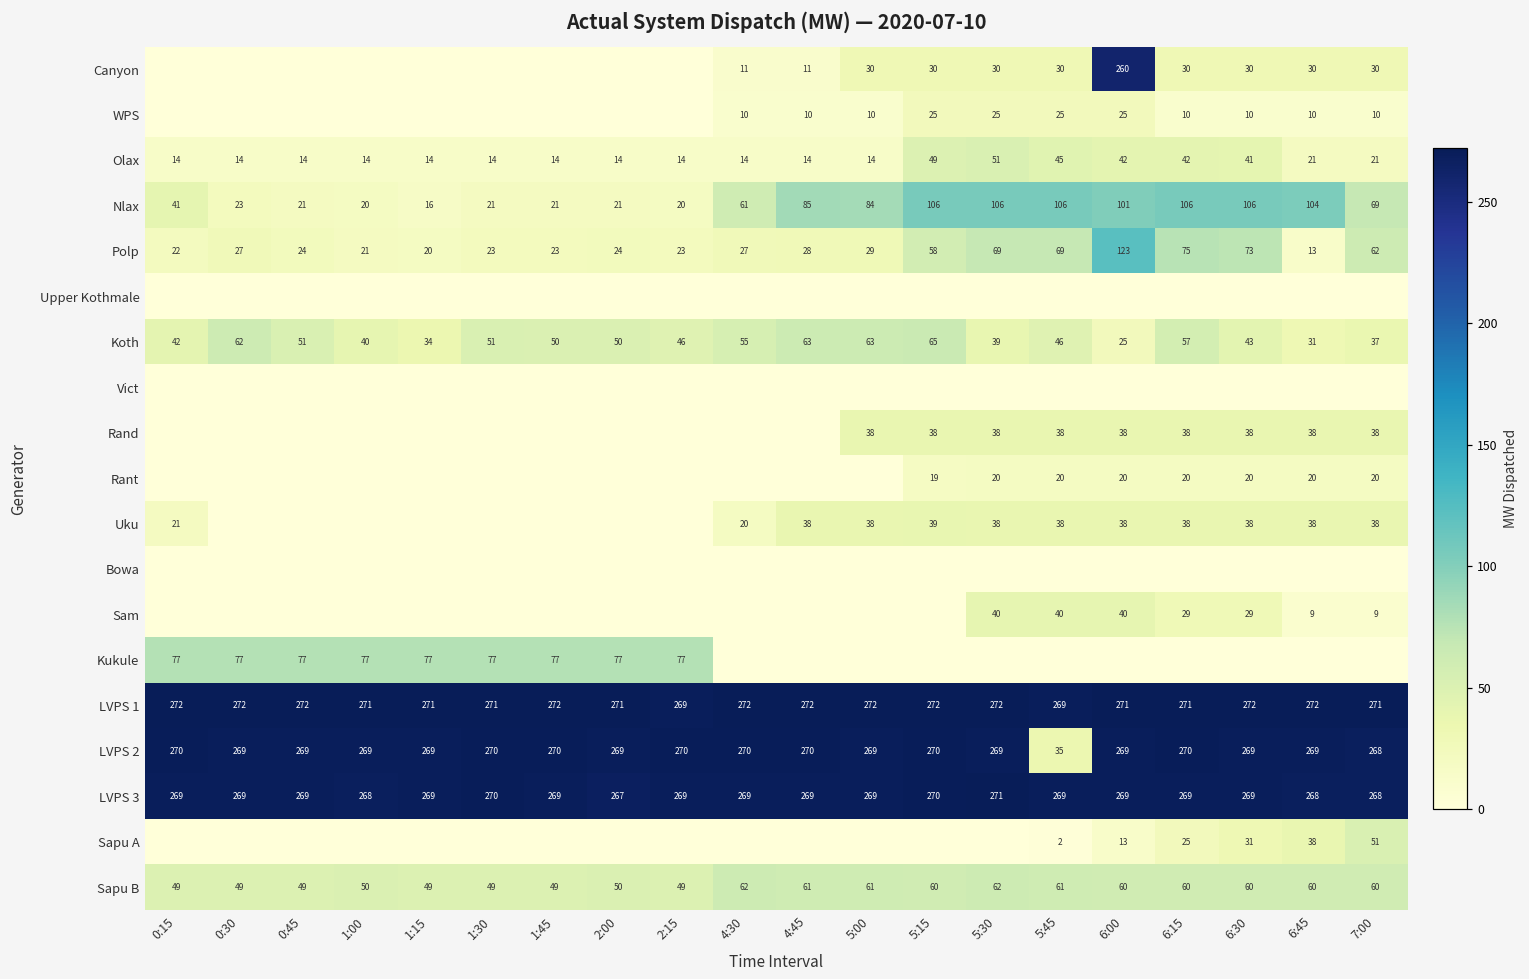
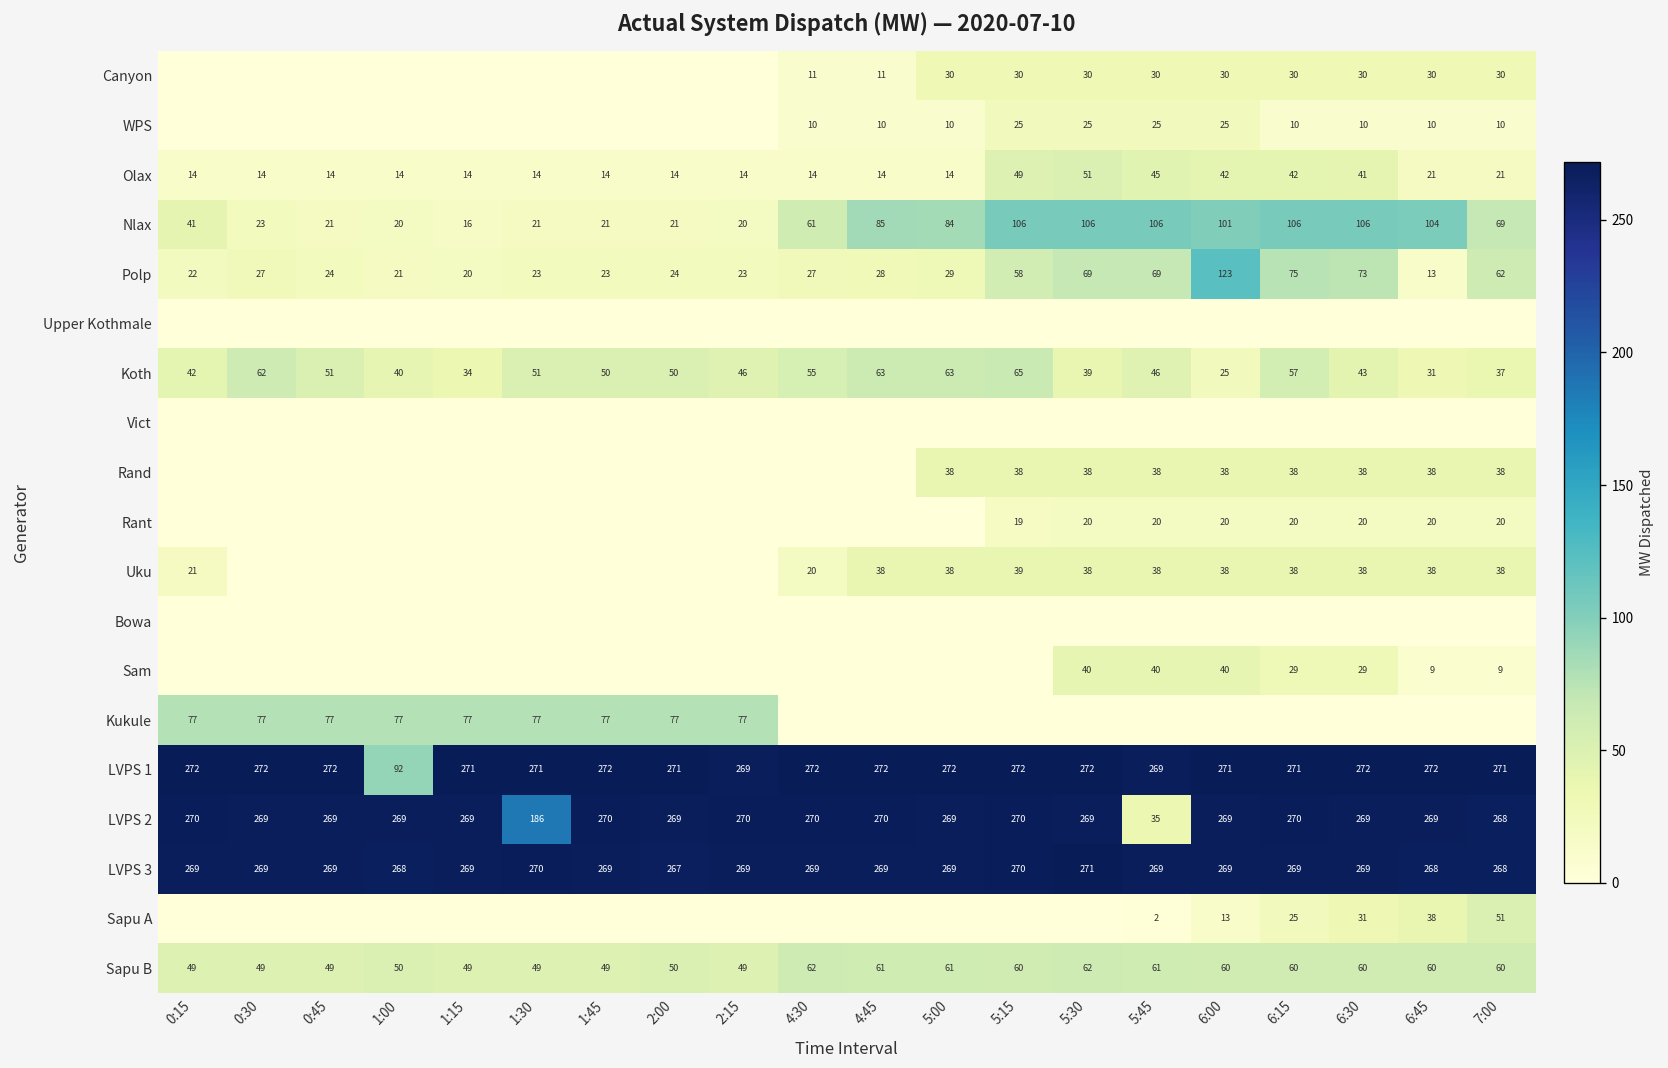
  {
    "Canyon": {
      "4:30": 11,
      "4:45": 11,
      "5:00": 30,
      "5:15": 30,
      "5:30": 30,
      "5:45": 30,
-     "6:00": 260,
+     "6:00": 30,
      "6:15": 30,
      "6:30": 30,
      "6:45": 30,
      "7:00": 30
    },
    "LVPS 1": {
      "0:15": 272,
      "0:30": 272,
      "0:45": 272,
-     "1:00": 271,
+     "1:00": 92,
      "1:15": 271,
      "1:30": 271,
      "1:45": 272,
      "2:00": 271,
      "2:15": 269,
      "4:30": 272,
      "4:45": 272,
      "5:00": 272,
      "5:15": 272,
      "5:30": 272,
      "5:45": 269,
      "6:00": 271,
      "6:15": 271,
      "6:30": 272,
      "6:45": 272,
      "7:00": 271
    },
    "LVPS 2": {
      "0:15": 270,
      "0:30": 269,
      "0:45": 269,
      "1:00": 269,
      "1:15": 269,
-     "1:30": 270,
+     "1:30": 186,
      "1:45": 270,
      "2:00": 269,
      "2:15": 270,
      "4:30": 270,
      "4:45": 270,
      "5:00": 269,
      "5:15": 270,
      "5:30": 269,
      "5:45": 35,
      "6:00": 269,
      "6:15": 270,
      "6:30": 269,
      "6:45": 269,
      "7:00": 268
    }
  }
